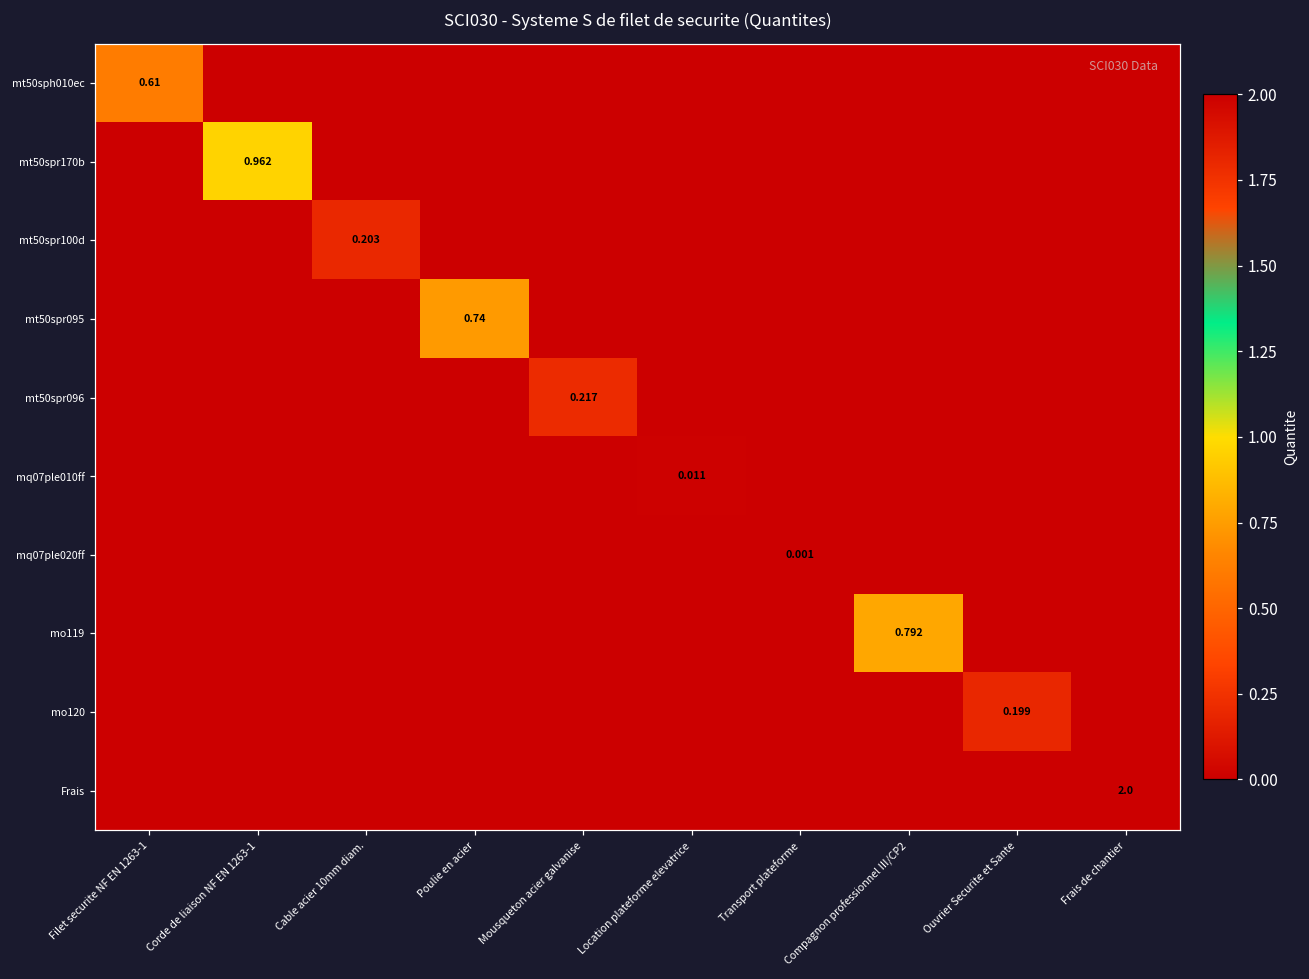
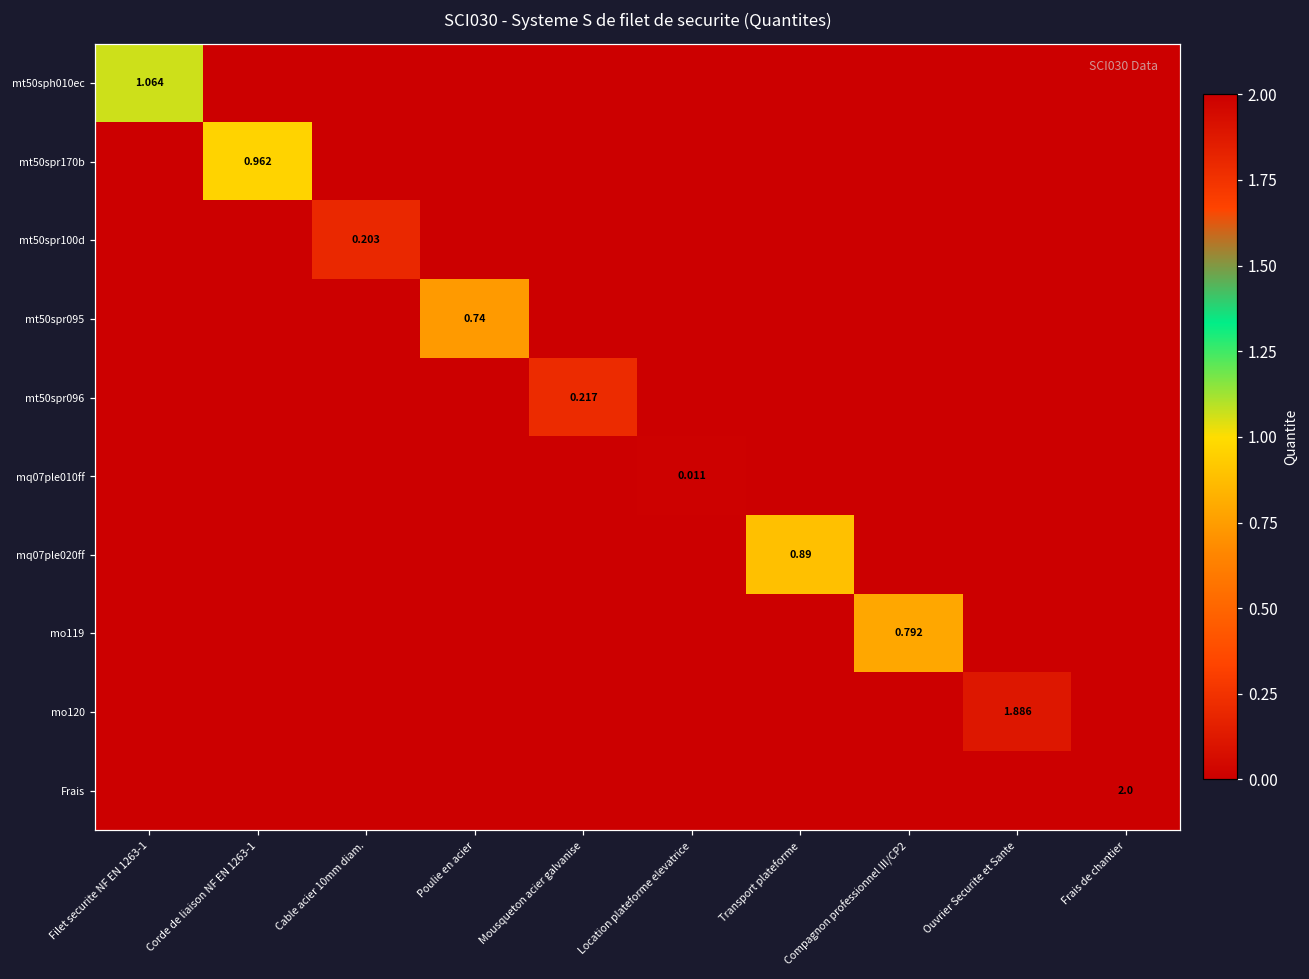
  {
    "mt50sph010ec": {
-     "Filet securite NF EN 1263-1": 0.61
+     "Filet securite NF EN 1263-1": 1.064
    },
    "mt50spr170b": {
      "Corde de liaison NF EN 1263-1": 0.962
    },
    "mt50spr100d": {
      "Cable acier 10mm diam.": 0.203
    },
    "mt50spr095": {
      "Poulie en acier": 0.74
    },
    "mt50spr096": {
      "Mousqueton acier galvanise": 0.217
    },
    "mq07ple010ff": {
      "Location plateforme elevatrice": 0.011
    },
    "mq07ple020ff": {
-     "Transport plateforme": 0.001
+     "Transport plateforme": 0.89
    },
    "mo119": {
      "Compagnon professionnel III/CP2": 0.792
    },
    "mo120": {
-     "Ouvrier Securite et Sante": 0.199
+     "Ouvrier Securite et Sante": 1.886
    },
    "Frais": {
      "Frais de chantier": 2.0
    }
  }
